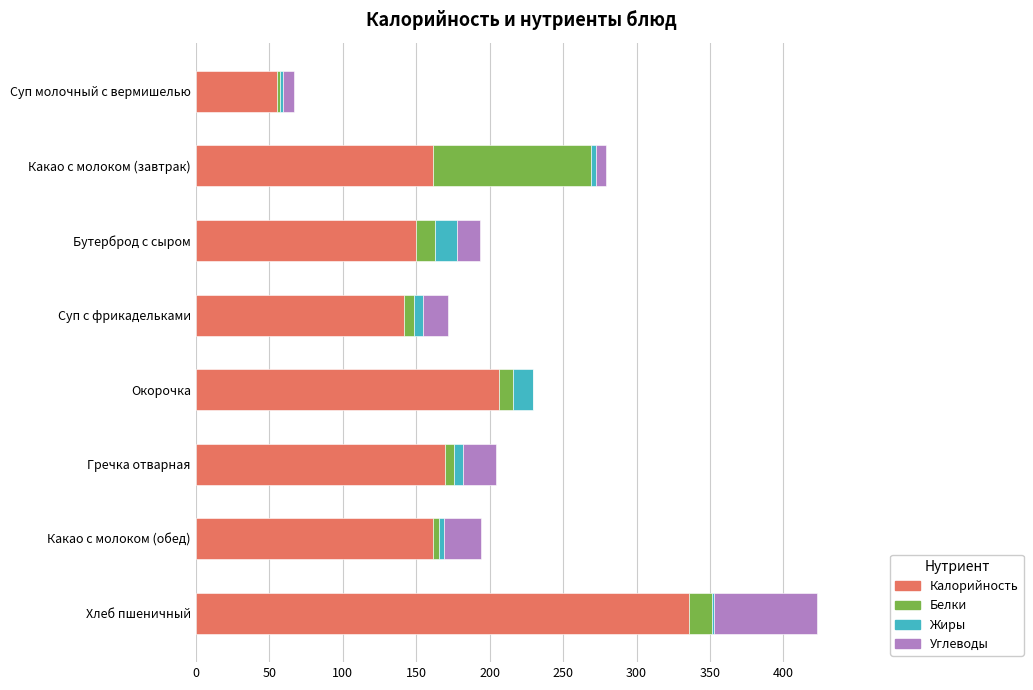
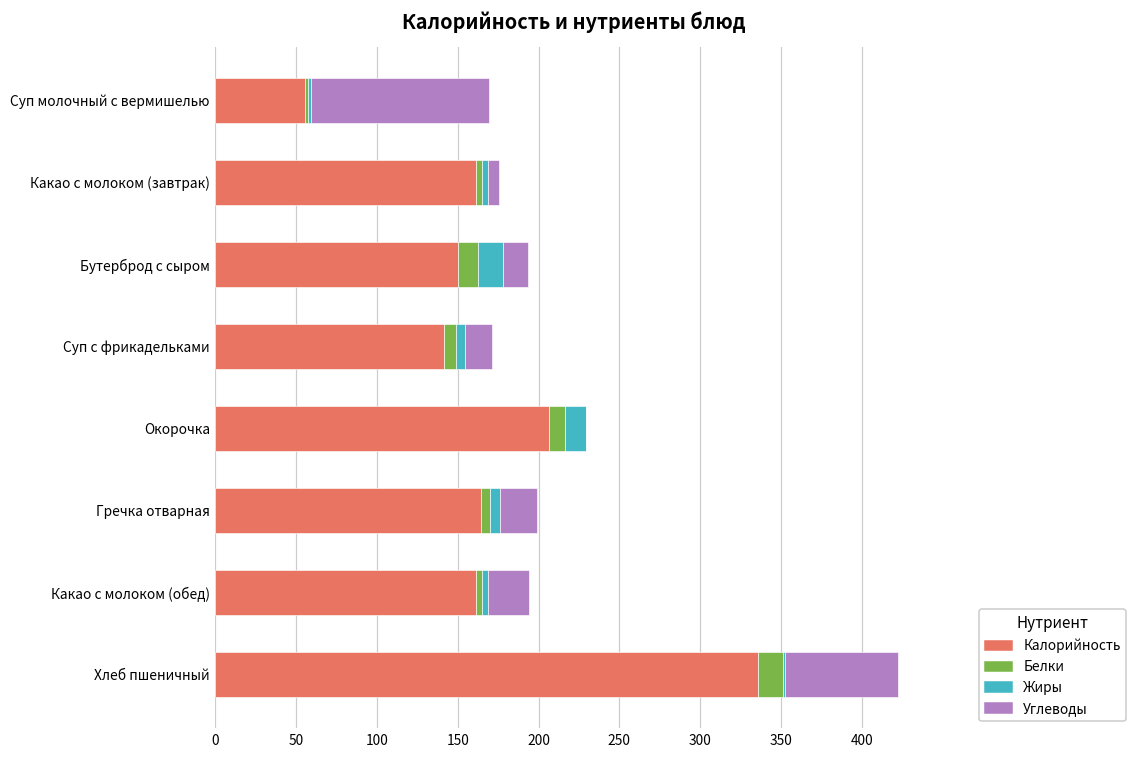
  {
    "Калорийность": {
      "Суп молочный с вермишелью": 55,
      "Какао с молоком (завтрак)": 161,
      "Бутерброд с сыром": 150,
      "Суп с фрикадельками": 142,
      "Окорочка": 207,
-     "Гречка отварная": 170,
+     "Гречка отварная": 164,
      "Какао с молоком (обед)": 161,
      "Хлеб пшеничный": 336
    },
    "Белки": {
      "Суп молочный с вермишелью": 2,
-     "Какао с молоком (завтрак)": 108,
+     "Какао с молоком (завтрак)": 4,
      "Бутерброд с сыром": 13,
      "Суп с фрикадельками": 7,
      "Окорочка": 9,
      "Гречка отварная": 6,
      "Какао с молоком (обед)": 4,
      "Хлеб пшеничный": 16
    },
    "Жиры": {
      "Суп молочный с вермишелью": 2,
      "Какао с молоком (завтрак)": 4,
      "Бутерброд с сыром": 15,
      "Суп с фрикадельками": 6,
      "Окорочка": 13,
      "Гречка отварная": 6,
      "Какао с молоком (обед)": 4
    },
    "Углеводы": {
-     "Суп молочный с вермишелью": 7,
+     "Суп молочный с вермишелью": 110,
      "Какао с молоком (завтрак)": 7,
      "Бутерброд с сыром": 16,
      "Суп с фрикадельками": 17,
      "Окорочка": 0,
      "Гречка отварная": 23,
      "Какао с молоком (обед)": 25,
      "Хлеб пшеничный": 70
    }
  }
